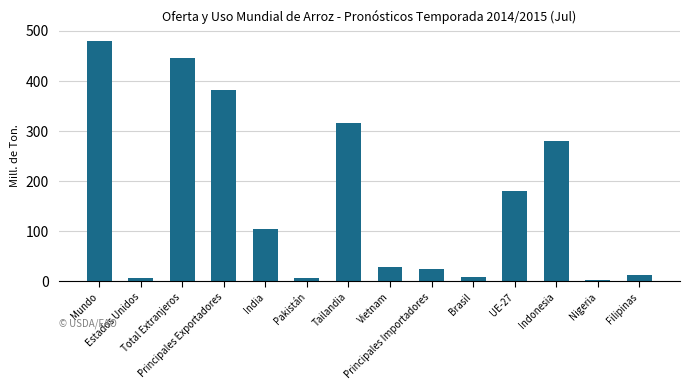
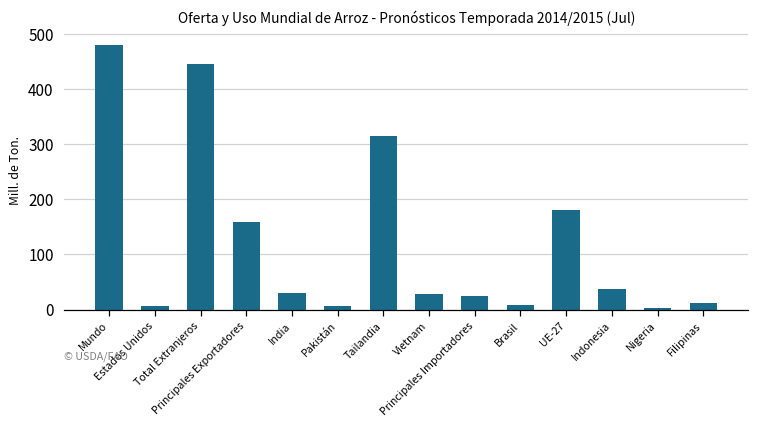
  {
    "Mundo": 480,
    "Estados Unidos": 10,
    "Total Extranjeros": 450,
-   "Principales Exportadores": 380,
-   "India": 100,
+   "Principales Exportadores": 160,
+   "India": 30,
    "Pakistán": 10,
    "Tailandia": 320,
    "Vietnam": 30,
    "Principales Importadores": 30,
    "Brasil": 10,
    "UE-27": 180,
-   "Indonesia": 280,
+   "Indonesia": 40,
    "Filipinas": 10
  }
